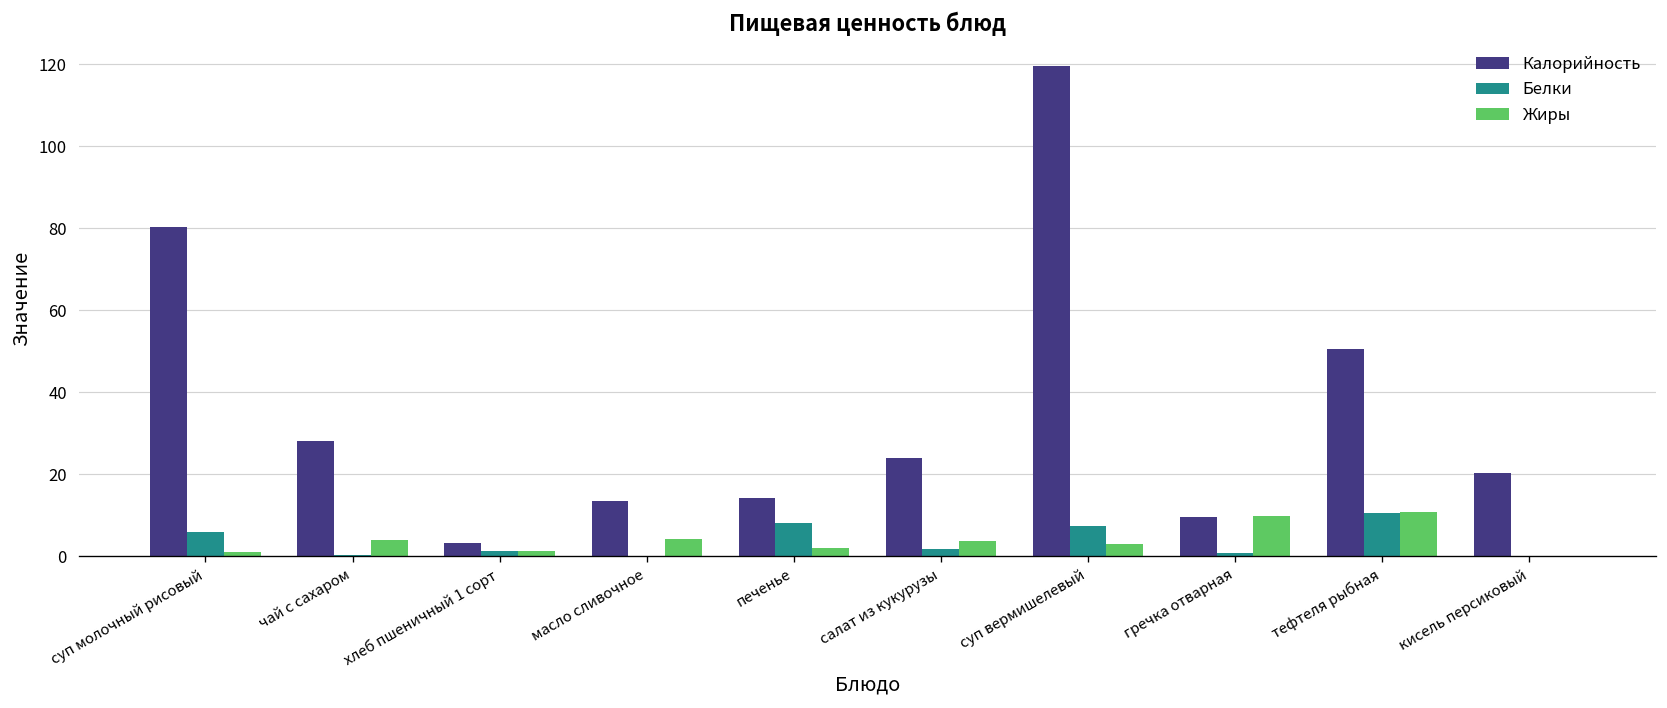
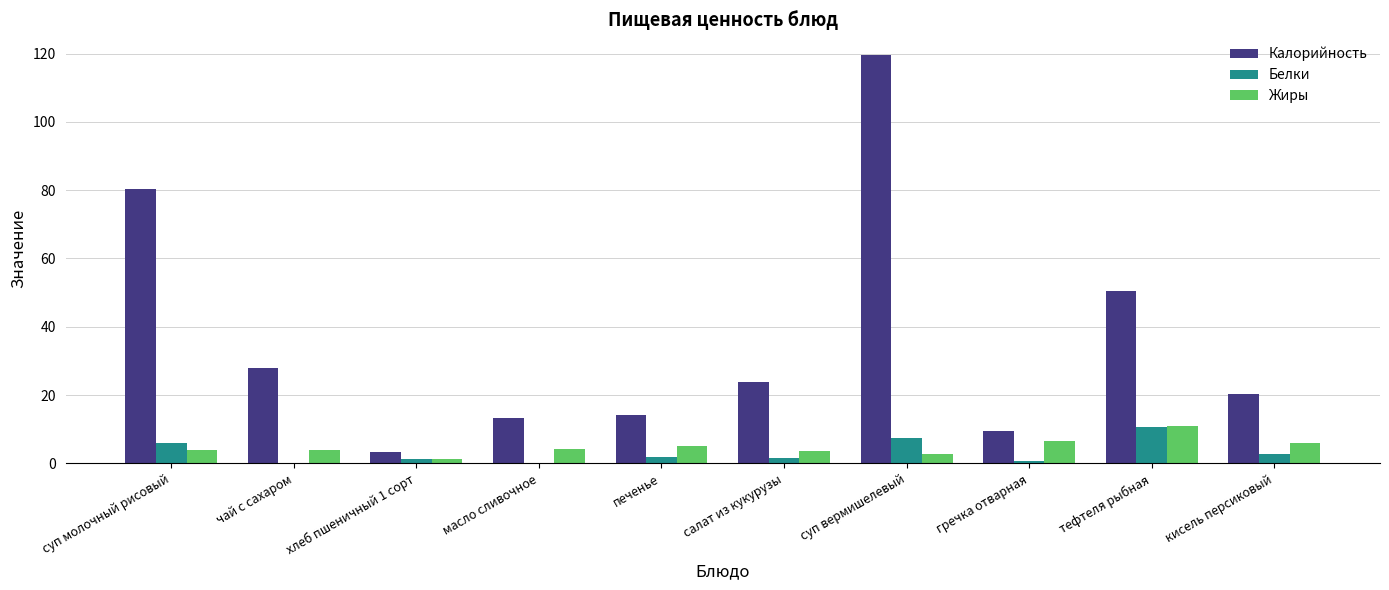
  {
    "Калорийность": {
      "суп молочный рисовый": 80,
      "чай с сахаром": 28,
      "хлеб пшеничный 1 сорт": 3,
      "масло сливочное": 13,
      "печенье": 14,
      "салат из кукурузы": 24,
      "суп вермишелевый": 120,
      "гречка отварная": 9,
      "тефтеля рыбная": 51,
      "кисель персиковый": 20
    },
    "Белки": {
      "суп молочный рисовый": 6,
      "хлеб пшеничный 1 сорт": 1,
      "масло сливочное": 0,
-     "печенье": 8,
+     "печенье": 2,
      "салат из кукурузы": 2,
      "суп вермишелевый": 7,
      "тефтеля рыбная": 11,
-     "кисель персиковый": 0
+     "кисель персиковый": 3
    },
    "Жиры": {
-     "суп молочный рисовый": 1,
+     "суп молочный рисовый": 4,
      "чай с сахаром": 4,
      "хлеб пшеничный 1 сорт": 1,
      "масло сливочное": 4,
-     "печенье": 2,
+     "печенье": 5,
      "салат из кукурузы": 4,
      "суп вермишелевый": 3,
-     "гречка отварная": 10,
+     "гречка отварная": 7,
      "тефтеля рыбная": 11,
-     "кисель персиковый": 0
+     "кисель персиковый": 6
    }
  }
